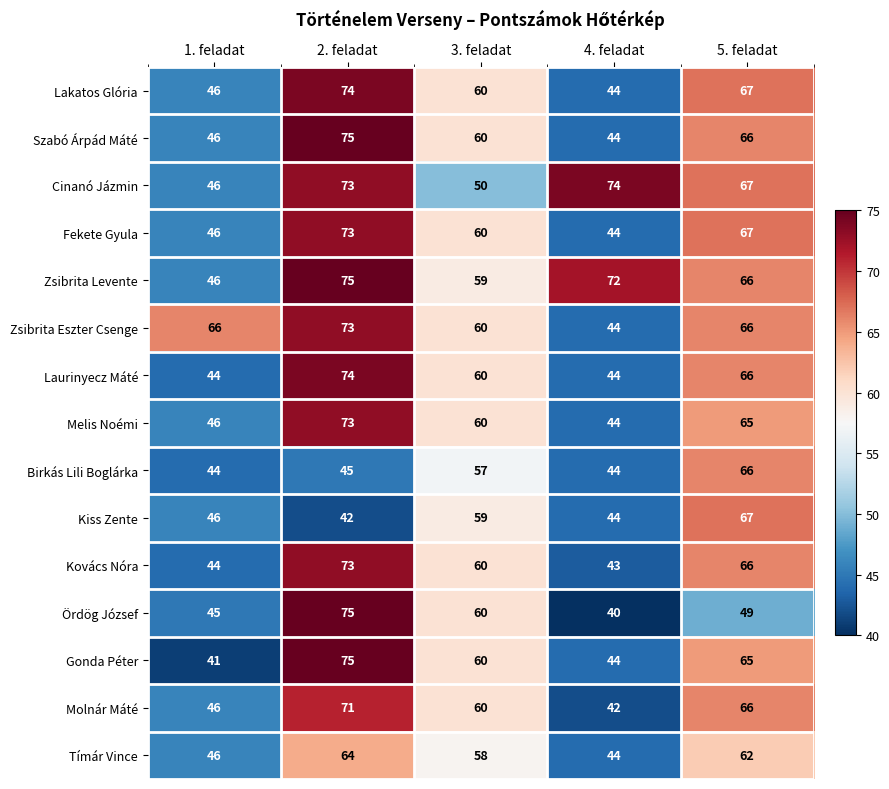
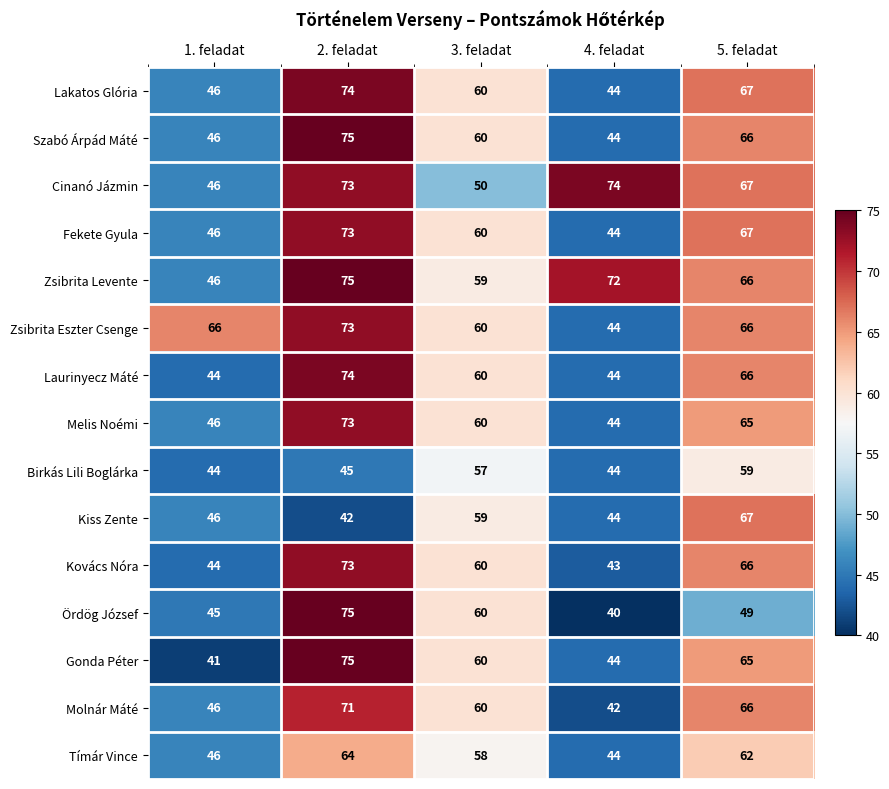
  {
    "Lakatos Glória": {
      "1. feladat": 46,
      "2. feladat": 74,
      "3. feladat": 60,
      "4. feladat": 44,
      "5. feladat": 67
    },
    "Szabó Árpád Máté": {
      "1. feladat": 46,
      "2. feladat": 75,
      "3. feladat": 60,
      "4. feladat": 44,
      "5. feladat": 66
    },
    "Cinanó Jázmin": {
      "1. feladat": 46,
      "2. feladat": 73,
      "3. feladat": 50,
      "4. feladat": 74,
      "5. feladat": 67
    },
    "Fekete Gyula": {
      "1. feladat": 46,
      "2. feladat": 73,
      "3. feladat": 60,
      "4. feladat": 44,
      "5. feladat": 67
    },
    "Zsibrita Levente": {
      "1. feladat": 46,
      "2. feladat": 75,
      "3. feladat": 59,
      "4. feladat": 72,
      "5. feladat": 66
    },
    "Zsibrita Eszter Csenge": {
      "1. feladat": 66,
      "2. feladat": 73,
      "3. feladat": 60,
      "4. feladat": 44,
      "5. feladat": 66
    },
    "Laurinyecz Máté": {
      "1. feladat": 44,
      "2. feladat": 74,
      "3. feladat": 60,
      "4. feladat": 44,
      "5. feladat": 66
    },
    "Melis Noémi": {
      "1. feladat": 46,
      "2. feladat": 73,
      "3. feladat": 60,
      "4. feladat": 44,
      "5. feladat": 65
    },
    "Birkás Lili Boglárka": {
      "1. feladat": 44,
      "2. feladat": 45,
      "3. feladat": 57,
      "4. feladat": 44,
-     "5. feladat": 66
+     "5. feladat": 59
    },
    "Kiss Zente": {
      "1. feladat": 46,
      "2. feladat": 42,
      "3. feladat": 59,
      "4. feladat": 44,
      "5. feladat": 67
    },
    "Kovács Nóra": {
      "1. feladat": 44,
      "2. feladat": 73,
      "3. feladat": 60,
      "4. feladat": 43,
      "5. feladat": 66
    },
    "Ördög József": {
      "1. feladat": 45,
      "2. feladat": 75,
      "3. feladat": 60,
      "4. feladat": 40,
      "5. feladat": 49
    },
    "Gonda Péter": {
      "1. feladat": 41,
      "2. feladat": 75,
      "3. feladat": 60,
      "4. feladat": 44,
      "5. feladat": 65
    },
    "Molnár Máté": {
      "1. feladat": 46,
      "2. feladat": 71,
      "3. feladat": 60,
      "4. feladat": 42,
      "5. feladat": 66
    },
    "Tímár Vince": {
      "1. feladat": 46,
      "2. feladat": 64,
      "3. feladat": 58,
      "4. feladat": 44,
      "5. feladat": 62
    }
  }
